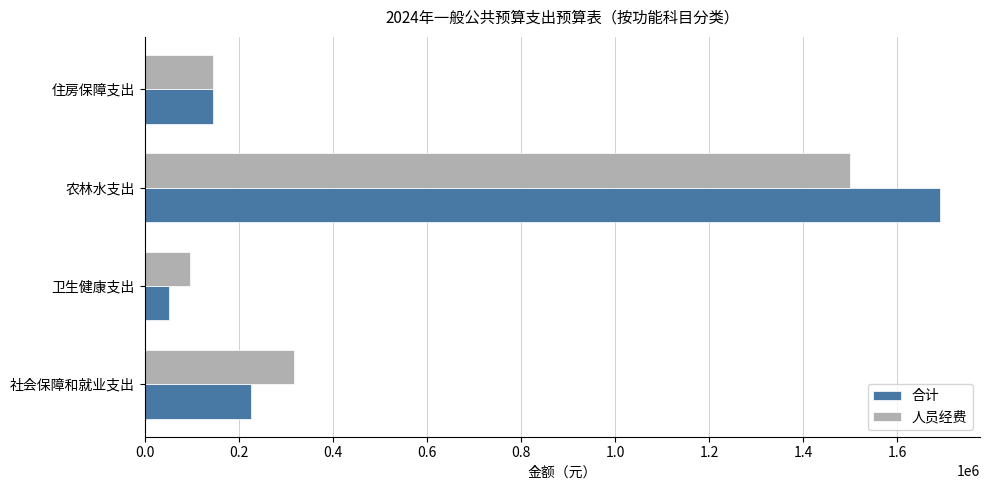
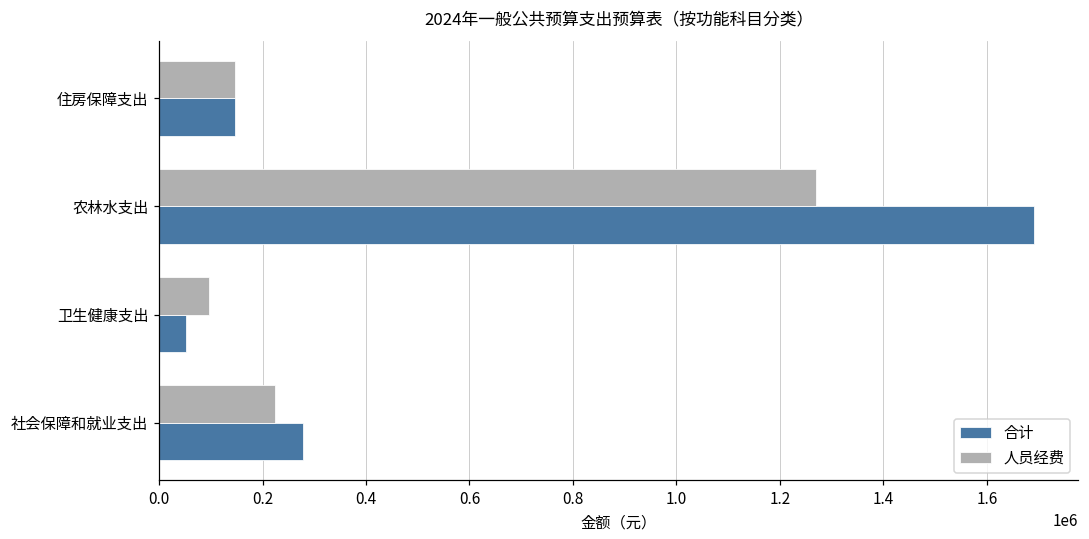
  {
    "合计": {
      "住房保障支出": 150000,
      "农林水支出": 1690000,
      "卫生健康支出": 50000,
-     "社会保障和就业支出": 230000
+     "社会保障和就业支出": 280000
    },
    "人员经费": {
      "住房保障支出": 150000,
-     "农林水支出": 1500000,
+     "农林水支出": 1270000,
      "卫生健康支出": 100000,
-     "社会保障和就业支出": 320000
+     "社会保障和就业支出": 230000
    }
  }
